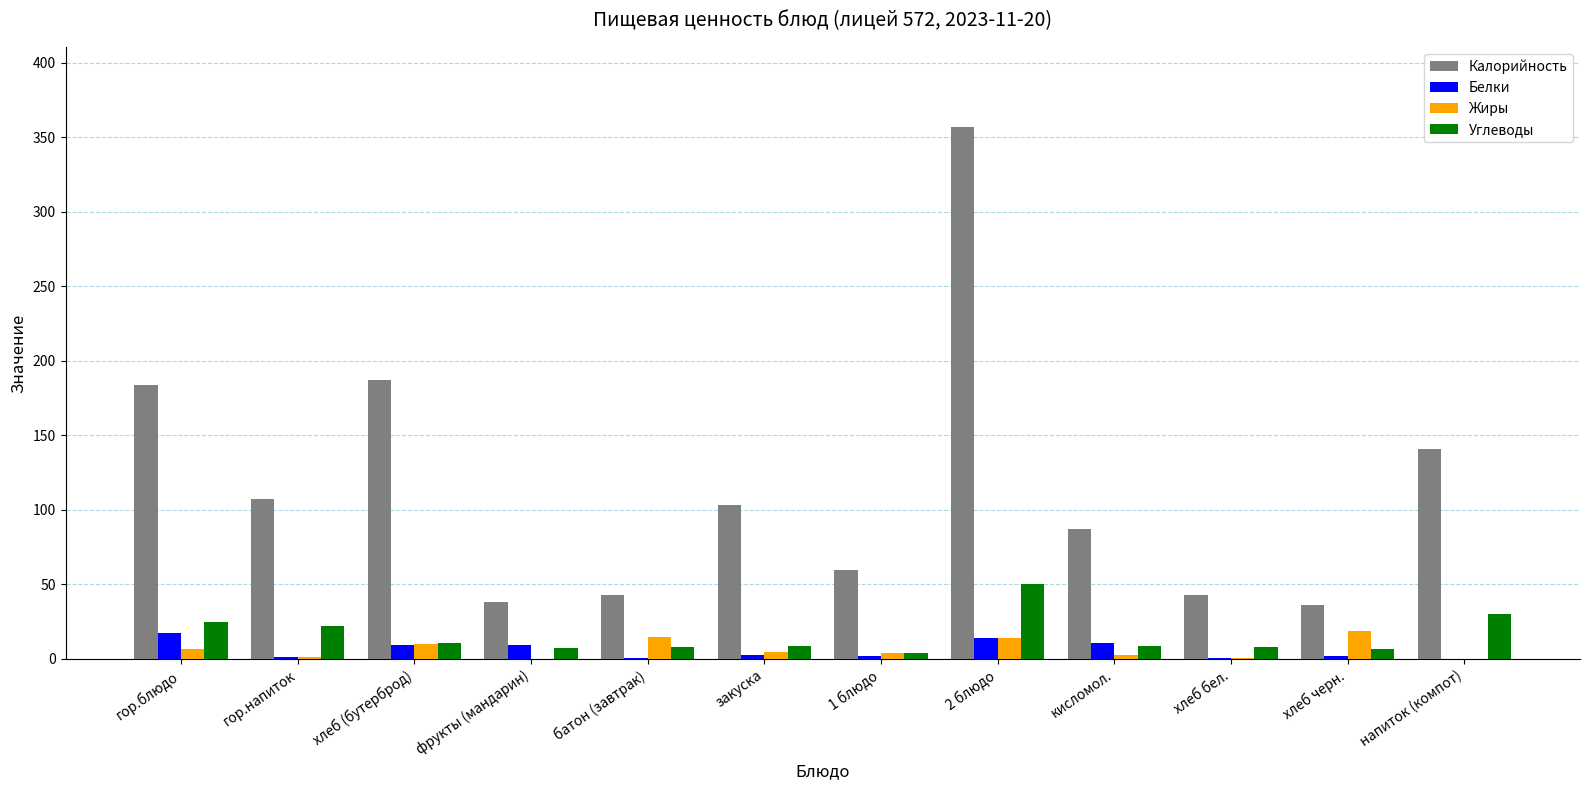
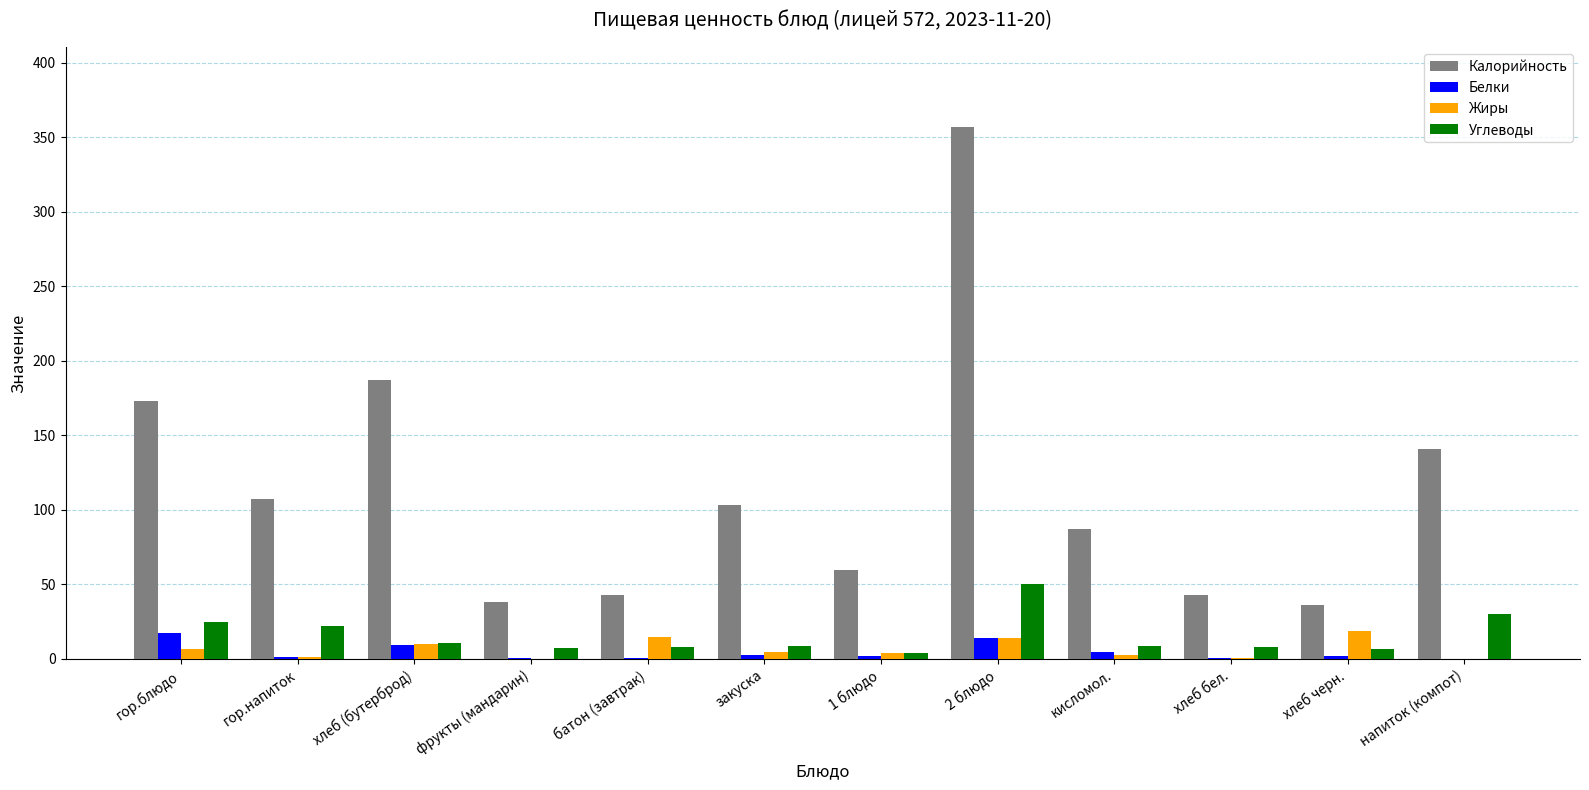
  {
    "Калорийность": {
-     "гор.блюдо": 184,
+     "гор.блюдо": 173,
      "гор.напиток": 107,
      "хлеб (бутерброд)": 187,
      "фрукты (мандарин)": 38,
      "батон (завтрак)": 43,
      "закуска": 103,
      "1 блюдо": 60,
      "2 блюдо": 357,
      "кисломол.": 87,
      "хлеб бел.": 43,
      "хлеб черн.": 36,
      "напиток (компот)": 141
    },
    "Белки": {
      "гор.блюдо": 17,
      "хлеб (бутерброд)": 9,
-     "фрукты (мандарин)": 9,
+     "фрукты (мандарин)": 1,
      "закуска": 3,
      "1 блюдо": 2,
      "2 блюдо": 14,
-     "кисломол.": 11,
+     "кисломол.": 5,
      "хлеб черн.": 2,
      "напиток (компот)": 0
    },
    "Жиры": {
      "гор.блюдо": 7,
      "хлеб (бутерброд)": 10,
      "фрукты (мандарин)": 0,
      "батон (завтрак)": 15,
      "закуска": 5,
      "1 блюдо": 4,
      "2 блюдо": 14,
      "кисломол.": 3,
      "хлеб черн.": 19,
      "напиток (компот)": 0
    },
    "Углеводы": {
      "гор.блюдо": 25,
      "гор.напиток": 22,
      "хлеб (бутерброд)": 11,
      "фрукты (мандарин)": 8,
      "батон (завтрак)": 8,
      "закуска": 9,
      "1 блюдо": 4,
      "2 блюдо": 50,
      "кисломол.": 9,
      "хлеб бел.": 8,
      "хлеб черн.": 7,
      "напиток (компот)": 30
    }
  }
